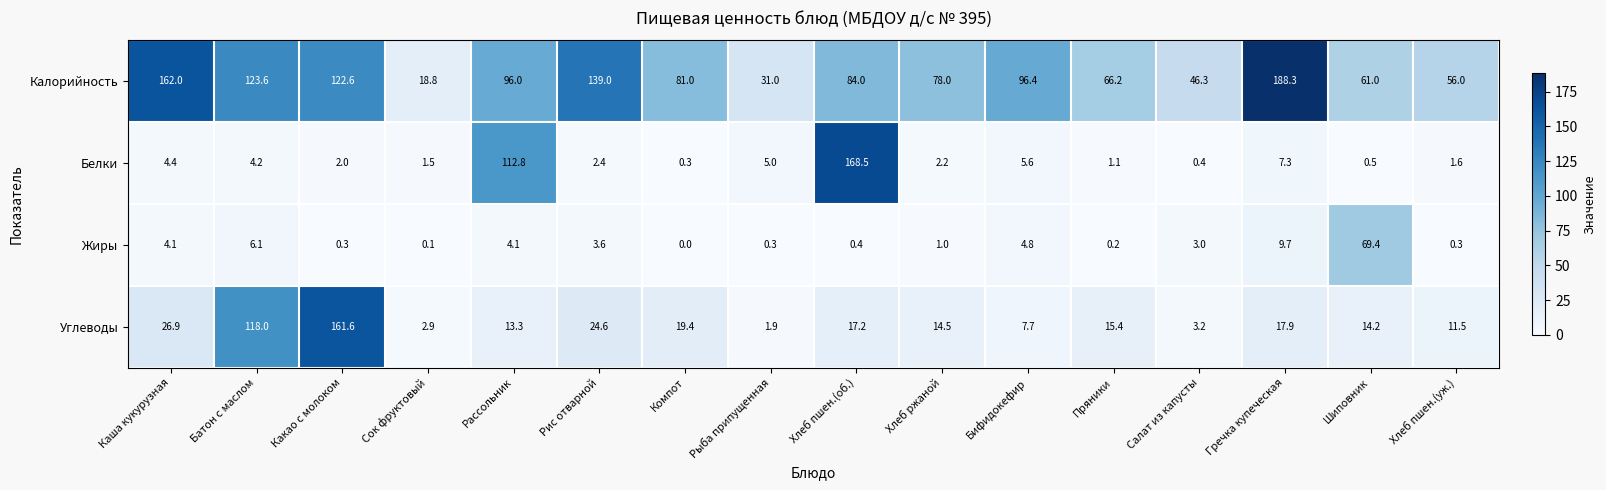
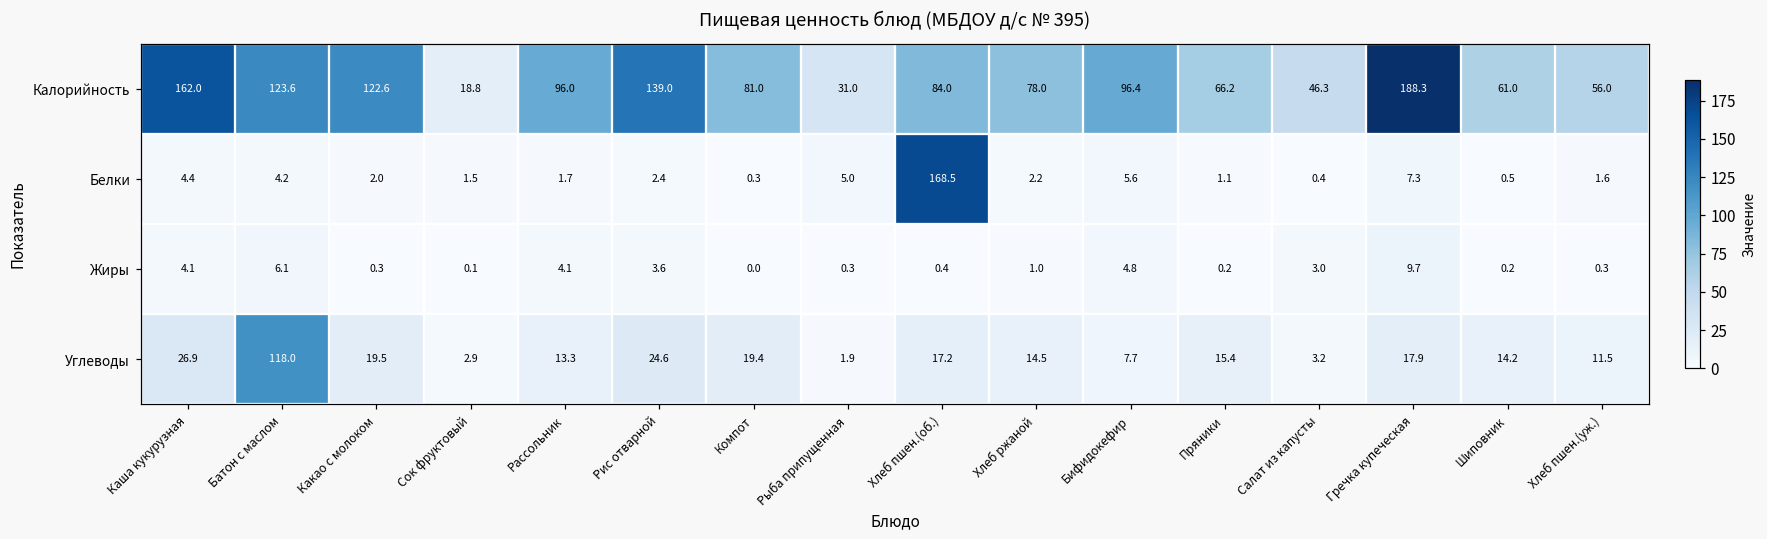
  {
    "Калорийность": {
      "Каша кукурузная": 162.0,
      "Батон с маслом": 123.6,
      "Какао с молоком": 122.6,
      "Сок фруктовый": 18.8,
      "Рассольник": 96.0,
      "Рис отварной": 139.0,
      "Компот": 81.0,
      "Рыба припущенная": 31.0,
      "Хлеб пшен.(об.)": 84.0,
      "Хлеб ржаной": 78.0,
      "Бифидокефир": 96.4,
      "Пряники": 66.2,
      "Салат из капусты": 46.3,
      "Гречка купеческая": 188.3,
      "Шиповник": 61.0,
      "Хлеб пшен.(уж.)": 56.0
    },
    "Белки": {
      "Каша кукурузная": 4.4,
      "Батон с маслом": 4.2,
      "Какао с молоком": 2.0,
      "Сок фруктовый": 1.5,
-     "Рассольник": 112.8,
+     "Рассольник": 1.7,
      "Рис отварной": 2.4,
      "Компот": 0.3,
      "Рыба припущенная": 5.0,
      "Хлеб пшен.(об.)": 168.5,
      "Хлеб ржаной": 2.2,
      "Бифидокефир": 5.6,
      "Пряники": 1.1,
      "Салат из капусты": 0.4,
      "Гречка купеческая": 7.3,
      "Шиповник": 0.5,
      "Хлеб пшен.(уж.)": 1.6
    },
    "Жиры": {
      "Каша кукурузная": 4.1,
      "Батон с маслом": 6.1,
      "Какао с молоком": 0.3,
      "Сок фруктовый": 0.1,
      "Рассольник": 4.1,
      "Рис отварной": 3.6,
      "Компот": 0.0,
      "Рыба припущенная": 0.3,
      "Хлеб пшен.(об.)": 0.4,
      "Хлеб ржаной": 1.0,
      "Бифидокефир": 4.8,
      "Пряники": 0.2,
      "Салат из капусты": 3.0,
      "Гречка купеческая": 9.7,
-     "Шиповник": 69.4,
+     "Шиповник": 0.2,
      "Хлеб пшен.(уж.)": 0.3
    },
    "Углеводы": {
      "Каша кукурузная": 26.9,
      "Батон с маслом": 118.0,
-     "Какао с молоком": 161.6,
+     "Какао с молоком": 19.5,
      "Сок фруктовый": 2.9,
      "Рассольник": 13.3,
      "Рис отварной": 24.6,
      "Компот": 19.4,
      "Рыба припущенная": 1.9,
      "Хлеб пшен.(об.)": 17.2,
      "Хлеб ржаной": 14.5,
      "Бифидокефир": 7.7,
      "Пряники": 15.4,
      "Салат из капусты": 3.2,
      "Гречка купеческая": 17.9,
      "Шиповник": 14.2,
      "Хлеб пшен.(уж.)": 11.5
    }
  }
